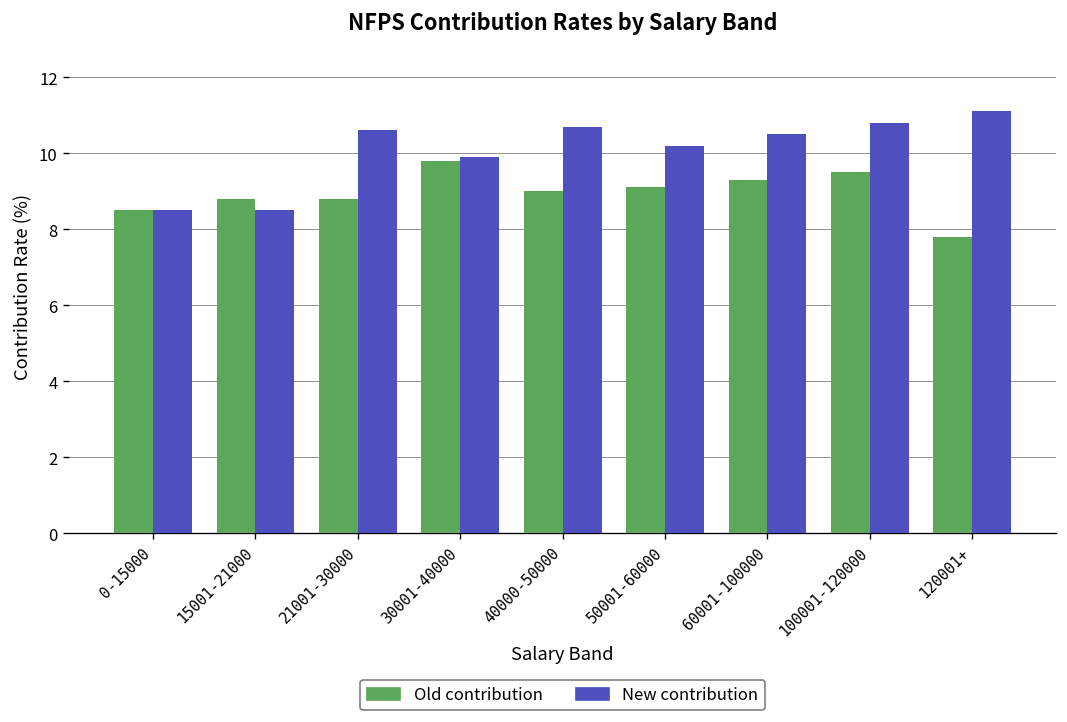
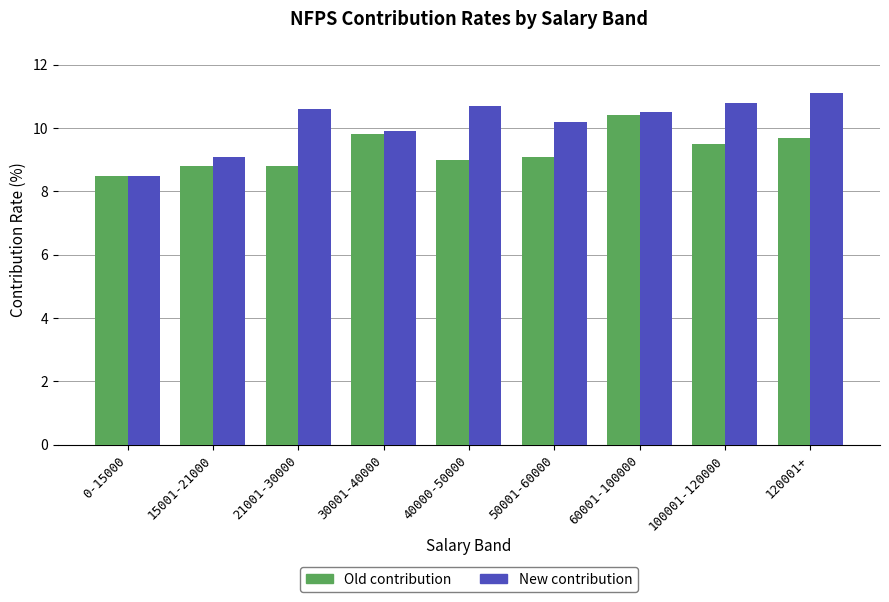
  {
    "Old contribution": {
      "0-15000": 8.5,
      "15001-21000": 8.8,
      "21001-30000": 8.8,
      "30001-40000": 9.8,
      "40000-50000": 9.0,
      "50001-60000": 9.1,
-     "60001-100000": 9.3,
+     "60001-100000": 10.4,
      "100001-120000": 9.5,
-     "120001+": 7.8
+     "120001+": 9.7
    },
    "New contribution": {
      "0-15000": 8.5,
-     "15001-21000": 8.5,
+     "15001-21000": 9.1,
      "21001-30000": 10.6,
      "30001-40000": 9.9,
      "40000-50000": 10.7,
      "50001-60000": 10.2,
      "60001-100000": 10.5,
      "100001-120000": 10.8,
      "120001+": 11.1
    }
  }
